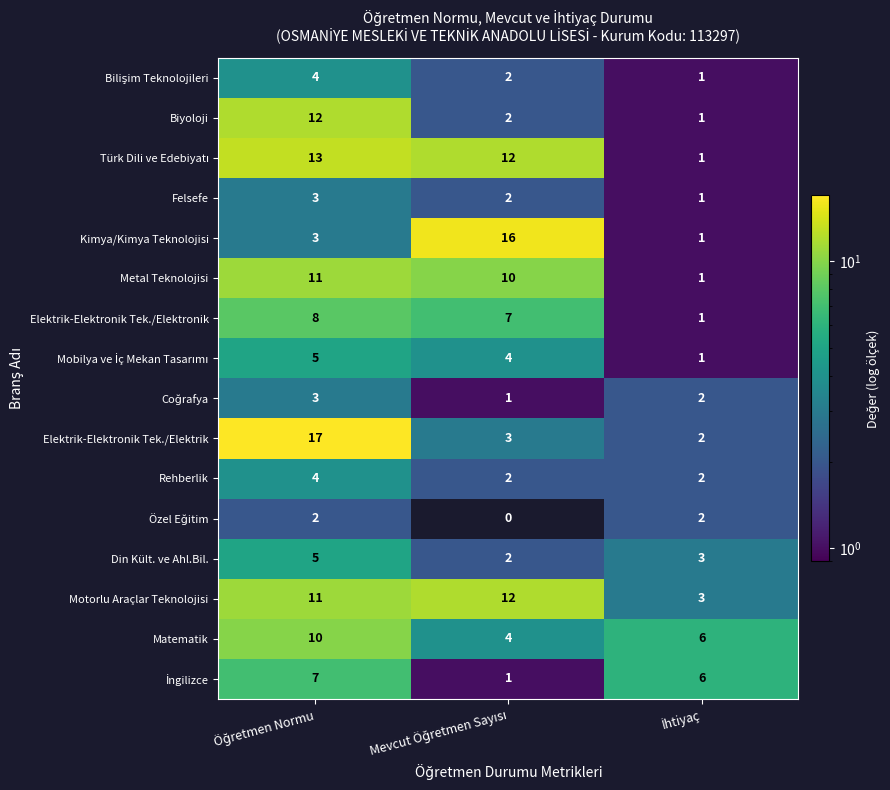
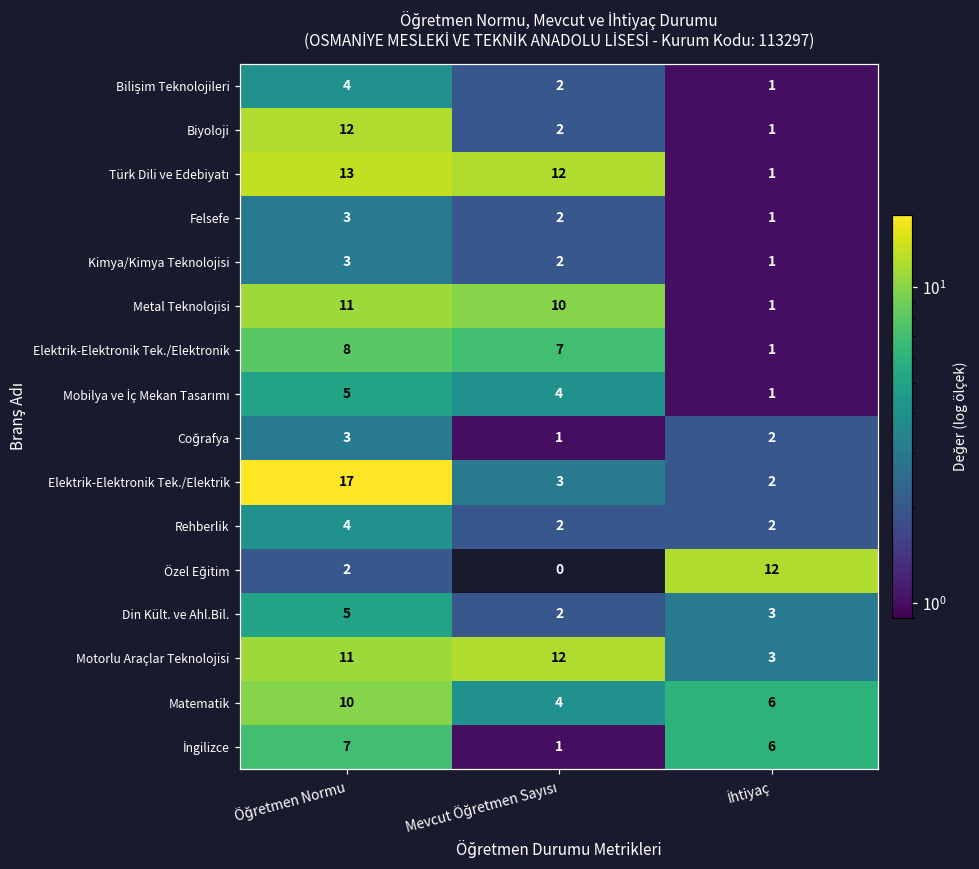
  {
    "Bilişim Teknolojileri": {
      "Öğretmen Normu": 4,
      "Mevcut Öğretmen Sayısı": 2,
      "İhtiyaç": 1
    },
    "Biyoloji": {
      "Öğretmen Normu": 12,
      "Mevcut Öğretmen Sayısı": 2,
      "İhtiyaç": 1
    },
    "Türk Dili ve Edebiyatı": {
      "Öğretmen Normu": 13,
      "Mevcut Öğretmen Sayısı": 12,
      "İhtiyaç": 1
    },
    "Felsefe": {
      "Öğretmen Normu": 3,
      "Mevcut Öğretmen Sayısı": 2,
      "İhtiyaç": 1
    },
    "Kimya/Kimya Teknolojisi": {
      "Öğretmen Normu": 3,
-     "Mevcut Öğretmen Sayısı": 16,
+     "Mevcut Öğretmen Sayısı": 2,
      "İhtiyaç": 1
    },
    "Metal Teknolojisi": {
      "Öğretmen Normu": 11,
      "Mevcut Öğretmen Sayısı": 10,
      "İhtiyaç": 1
    },
    "Elektrik-Elektronik Tek./Elektronik": {
      "Öğretmen Normu": 8,
      "Mevcut Öğretmen Sayısı": 7,
      "İhtiyaç": 1
    },
    "Mobilya ve İç Mekan Tasarımı": {
      "Öğretmen Normu": 5,
      "Mevcut Öğretmen Sayısı": 4,
      "İhtiyaç": 1
    },
    "Coğrafya": {
      "Öğretmen Normu": 3,
      "Mevcut Öğretmen Sayısı": 1,
      "İhtiyaç": 2
    },
    "Elektrik-Elektronik Tek./Elektrik": {
      "Öğretmen Normu": 17,
      "Mevcut Öğretmen Sayısı": 3,
      "İhtiyaç": 2
    },
    "Rehberlik": {
      "Öğretmen Normu": 4,
      "Mevcut Öğretmen Sayısı": 2,
      "İhtiyaç": 2
    },
    "Özel Eğitim": {
      "Öğretmen Normu": 2,
      "Mevcut Öğretmen Sayısı": 0,
-     "İhtiyaç": 2
+     "İhtiyaç": 12
    },
    "Din Kült. ve Ahl.Bil.": {
      "Öğretmen Normu": 5,
      "Mevcut Öğretmen Sayısı": 2,
      "İhtiyaç": 3
    },
    "Motorlu Araçlar Teknolojisi": {
      "Öğretmen Normu": 11,
      "Mevcut Öğretmen Sayısı": 12,
      "İhtiyaç": 3
    },
    "Matematik": {
      "Öğretmen Normu": 10,
      "Mevcut Öğretmen Sayısı": 4,
      "İhtiyaç": 6
    },
    "İngilizce": {
      "Öğretmen Normu": 7,
      "Mevcut Öğretmen Sayısı": 1,
      "İhtiyaç": 6
    }
  }
